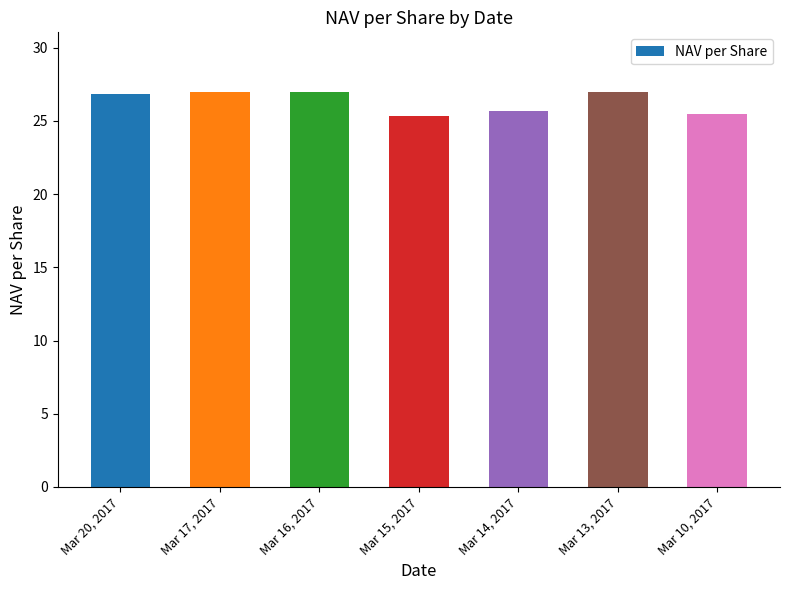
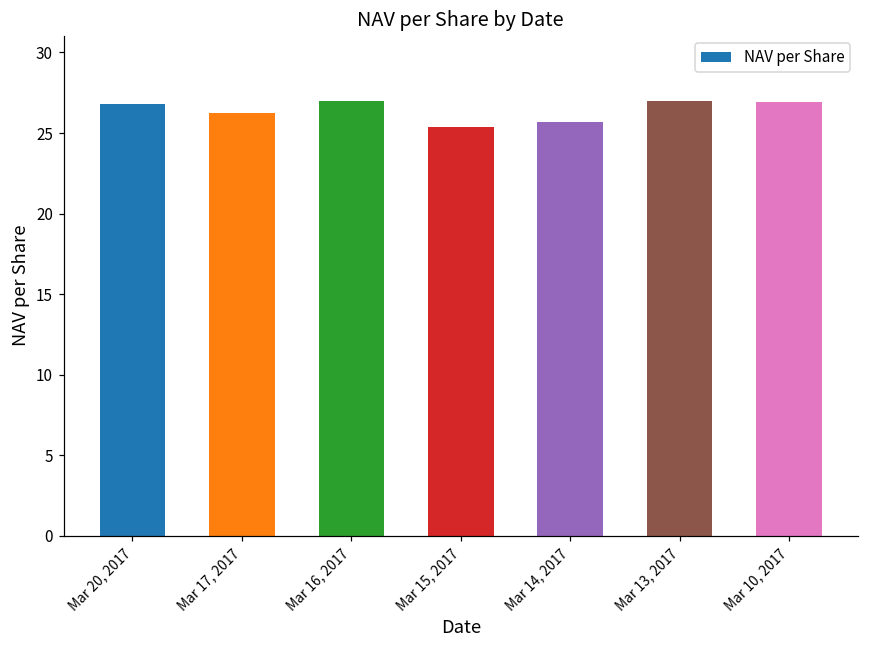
  {
    "Mar 20, 2017": 26.8,
-   "Mar 17, 2017": 26.9,
+   "Mar 17, 2017": 26.2,
    "Mar 16, 2017": 27.0,
    "Mar 15, 2017": 25.4,
    "Mar 14, 2017": 25.7,
    "Mar 13, 2017": 27.0,
-   "Mar 10, 2017": 25.4
+   "Mar 10, 2017": 26.9
  }
